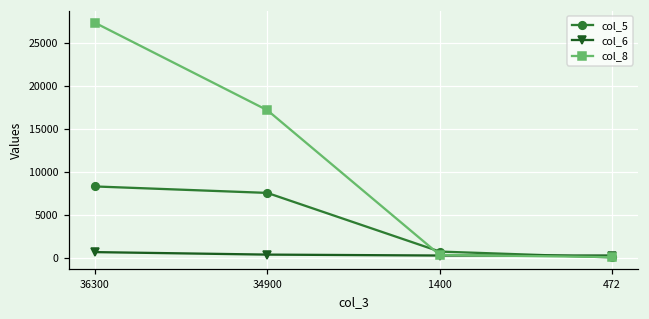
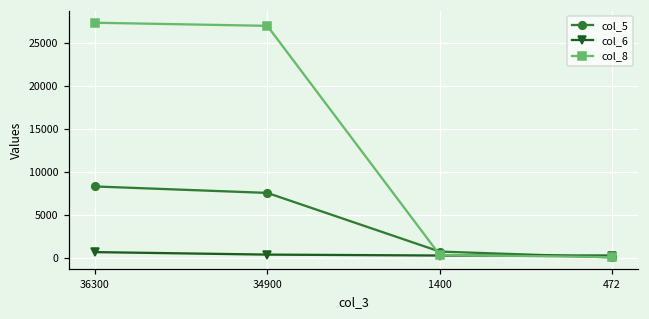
  {
    "col_8": {
      "36300": 27000,
-     "34900": 17000
+     "34900": 27000
    }
  }
